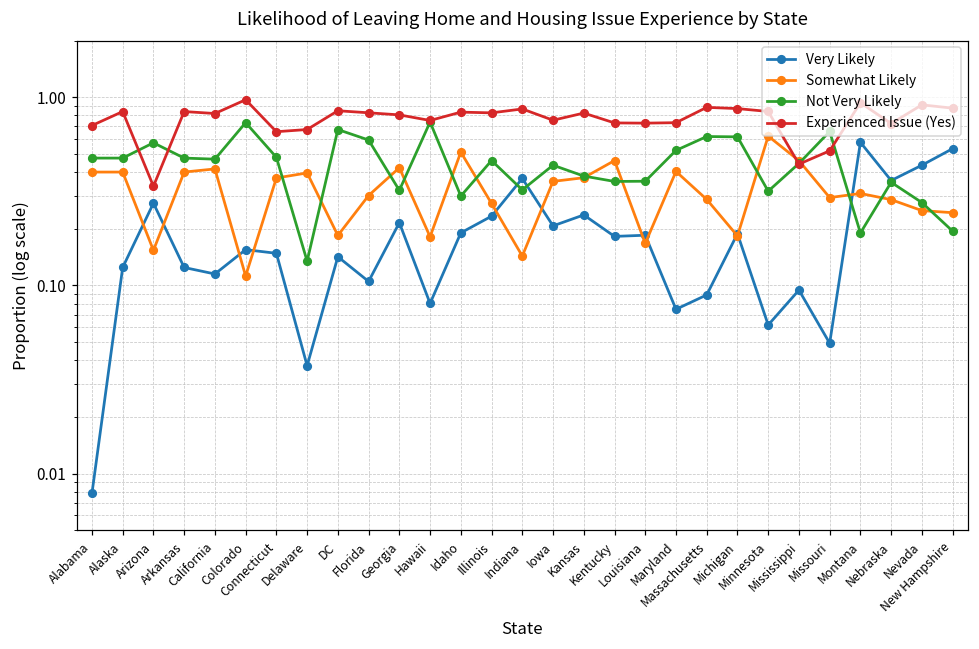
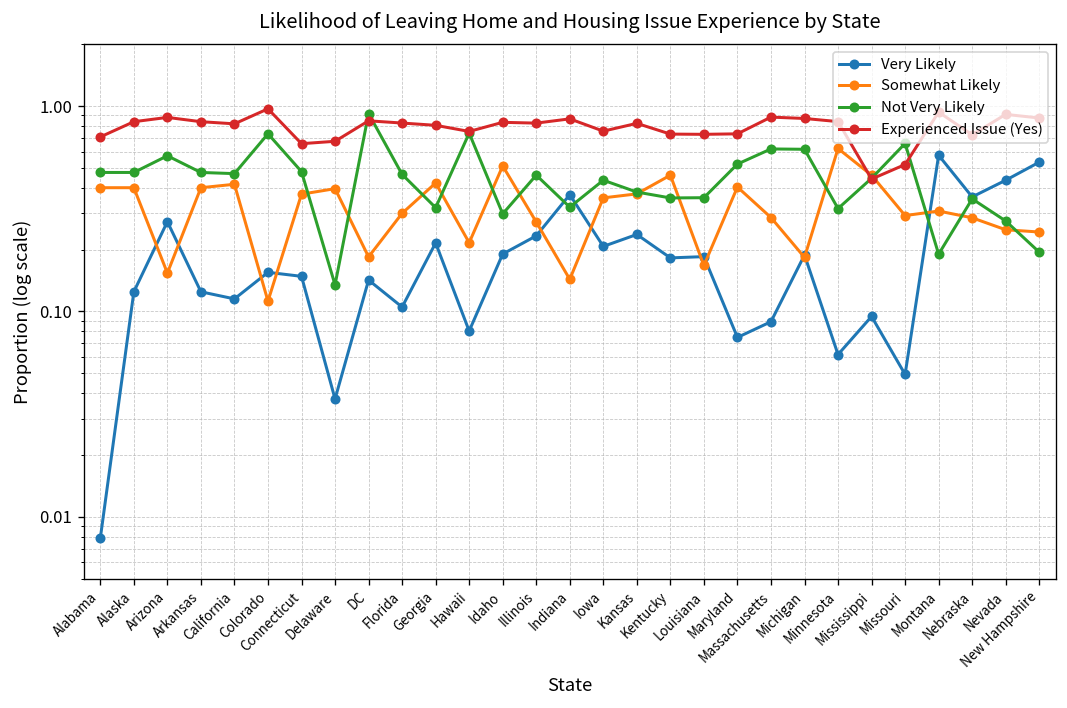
  {
    "Very Likely": {
      "Alabama": 0.008,
      "Alaska": 0.12,
      "Arizona": 0.27,
      "Arkansas": 0.12,
      "California": 0.12,
      "Colorado": 0.16,
      "Connecticut": 0.15,
      "Delaware": 0.037,
      "DC": 0.14,
      "Florida": 0.11,
      "Georgia": 0.22,
      "Hawaii": 0.08,
      "Idaho": 0.19,
      "Illinois": 0.23,
      "Indiana": 0.37,
      "Iowa": 0.21,
      "Kansas": 0.24,
      "Kentucky": 0.18,
      "Louisiana": 0.18,
      "Maryland": 0.07,
      "Massachusetts": 0.09,
      "Minnesota": 0.06,
      "Mississippi": 0.09,
      "Missouri": 0.05,
      "Montana": 0.58,
      "Nevada": 0.44,
      "New Hampshire": 0.53
    },
    "Somewhat Likely": {
      "Alabama": 0.40,
      "Alaska": 0.40,
      "Arizona": 0.15,
      "Arkansas": 0.40,
      "California": 0.42,
      "Colorado": 0.11,
      "Connecticut": 0.37,
      "Delaware": 0.40,
      "DC": 0.18,
      "Florida": 0.30,
      "Georgia": 0.42,
-     "Hawaii": 0.18,
+     "Hawaii": 0.22,
      "Idaho": 0.51,
      "Illinois": 0.27,
      "Indiana": 0.14,
      "Iowa": 0.36,
      "Kentucky": 0.46,
      "Louisiana": 0.17,
      "Maryland": 0.40,
      "Massachusetts": 0.29,
      "Mississippi": 0.46,
      "Missouri": 0.29,
      "Montana": 0.31,
      "Nebraska": 0.29,
      "Nevada": 0.25,
      "New Hampshire": 0.24
    },
    "Not Very Likely": {
      "Alabama": 0.48,
      "Alaska": 0.48,
      "Arizona": 0.57,
      "Arkansas": 0.48,
      "California": 0.47,
      "Colorado": 0.73,
      "Connecticut": 0.48,
      "Delaware": 0.13,
-     "DC": 0.67,
-     "Florida": 0.59,
+     "DC": 0.9,
+     "Florida": 0.46,
      "Georgia": 0.32,
      "Idaho": 0.30,
      "Illinois": 0.46,
      "Indiana": 0.32,
      "Iowa": 0.44,
      "Kentucky": 0.36,
      "Louisiana": 0.36,
      "Maryland": 0.52,
      "Massachusetts": 0.62,
      "Michigan": 0.62,
      "Minnesota": 0.32,
      "Montana": 0.19,
      "Nevada": 0.28,
      "New Hampshire": 0.19
    },
    "Experienced Issue (Yes)": {
      "Alabama": 0.71,
      "Alaska": 0.8,
-     "Arizona": 0.34,
+     "Arizona": 0.9,
      "Arkansas": 0.8,
      "California": 0.8,
      "Colorado": 1.0,
      "Connecticut": 0.66,
      "Delaware": 0.67,
      "DC": 0.8,
      "Florida": 0.8,
      "Georgia": 0.8,
      "Idaho": 0.8,
      "Illinois": 0.8,
      "Indiana": 0.9,
      "Iowa": 0.8,
      "Kansas": 0.8,
      "Kentucky": 0.73,
      "Louisiana": 0.73,
      "Maryland": 0.73,
      "Massachusetts": 0.9,
      "Michigan": 0.9,
      "Missouri": 0.52
    }
  }
